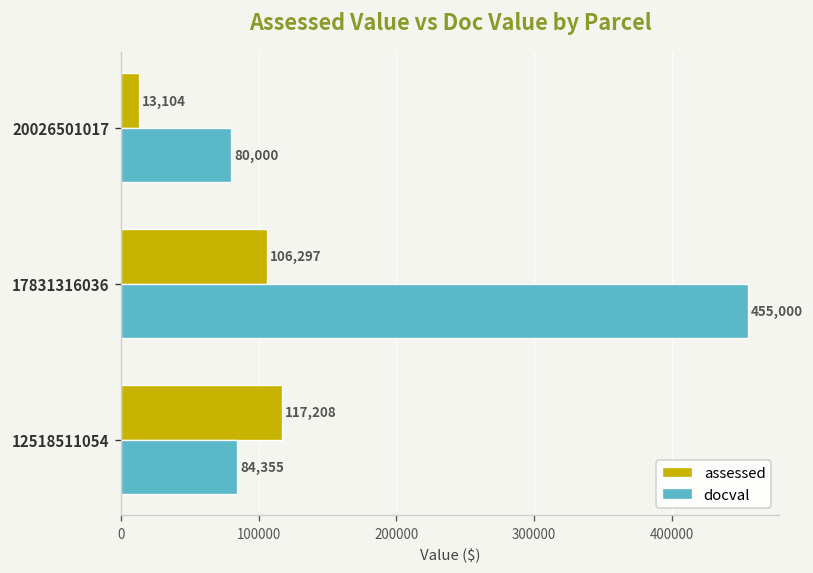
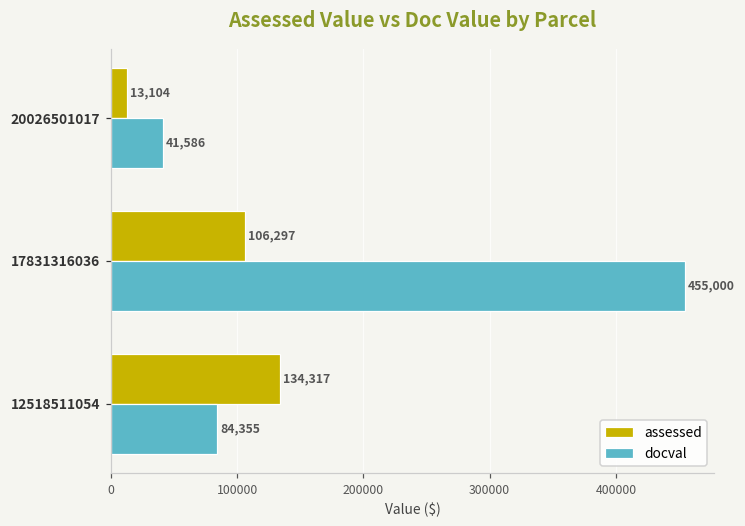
  {
    "assessed": {
      "20026501017": "13,104",
      "17831316036": "106,297",
-     "12518511054": "117,208"
+     "12518511054": "134,317"
    },
    "docval": {
-     "20026501017": "80,000",
+     "20026501017": "41,586",
      "17831316036": "455,000",
      "12518511054": "84,355"
    }
  }
